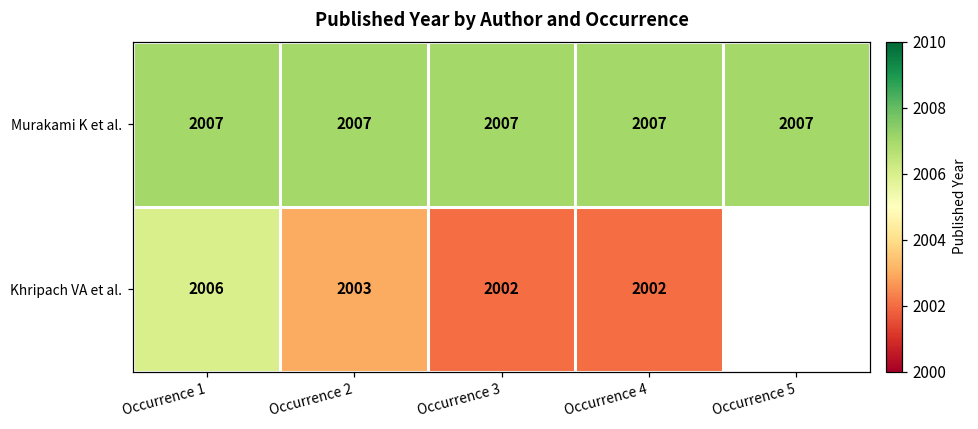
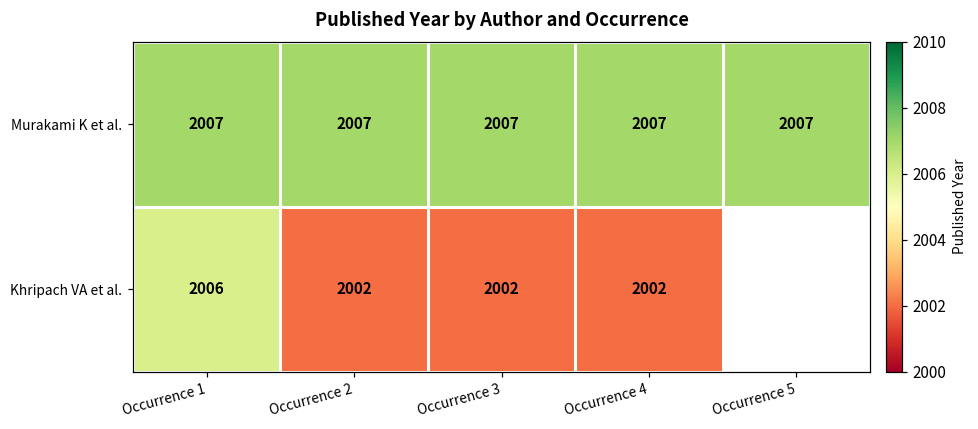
  {
    "Murakami K et al.": {
      "Occurrence 1": 2007,
      "Occurrence 2": 2007,
      "Occurrence 3": 2007,
      "Occurrence 4": 2007,
      "Occurrence 5": 2007
    },
    "Khripach VA et al.": {
      "Occurrence 1": 2006,
-     "Occurrence 2": 2003,
+     "Occurrence 2": 2002,
      "Occurrence 3": 2002,
      "Occurrence 4": 2002
    }
  }
